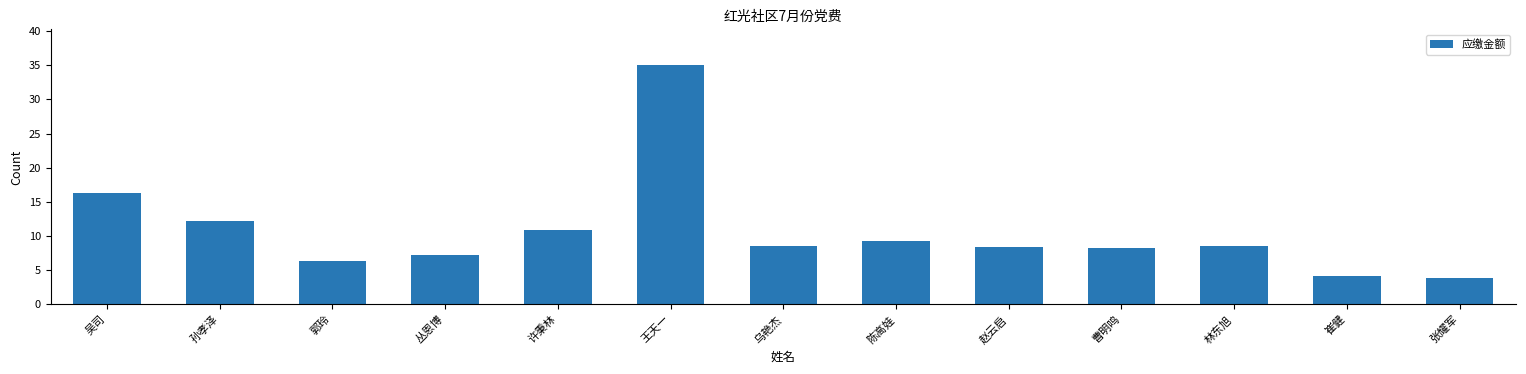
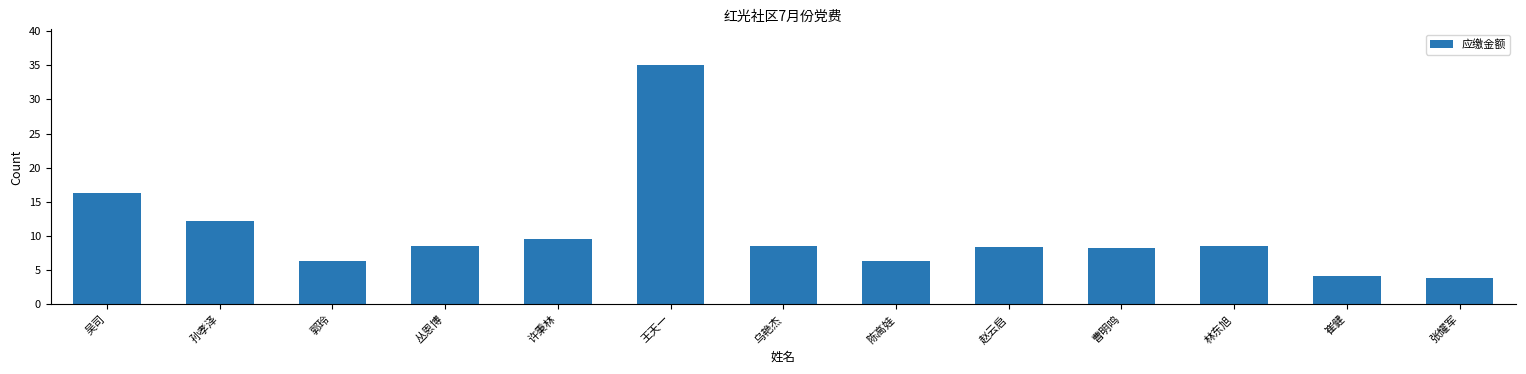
  {
    "吴司": 16,
    "孙孝泽": 12,
    "郭玲": 6,
-   "丛恩博": 7,
-   "许秉林": 11,
+   "丛恩博": 9,
+   "许秉林": 10,
    "王天一": 35,
    "乌艳杰": 9,
-   "陈高娃": 9,
+   "陈高娃": 6,
    "赵云启": 8,
    "曹明鸣": 8,
    "林东旭": 9,
    "崔健": 4,
    "张耀军": 4
  }
